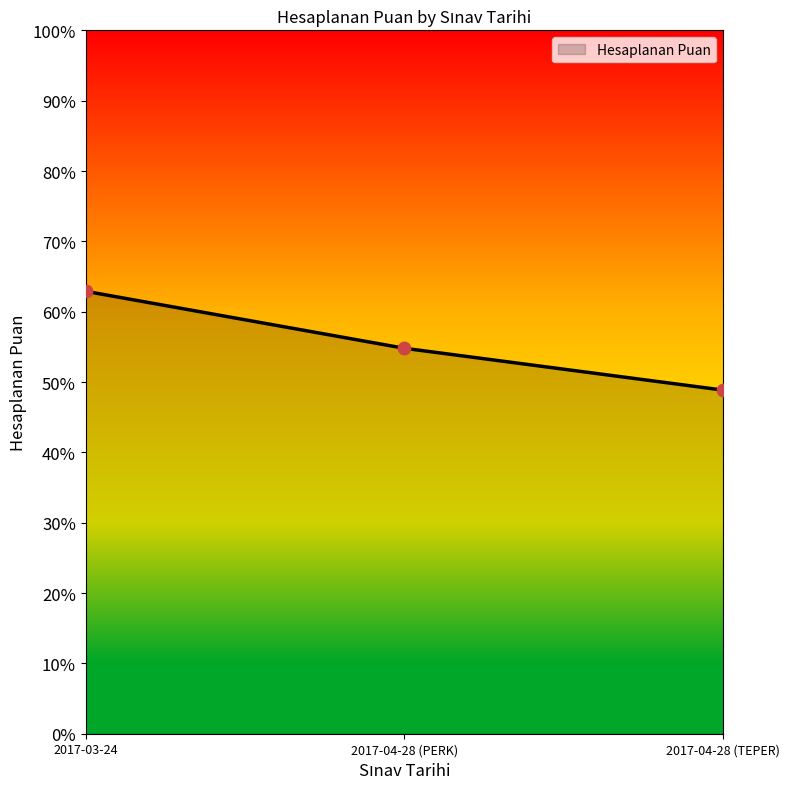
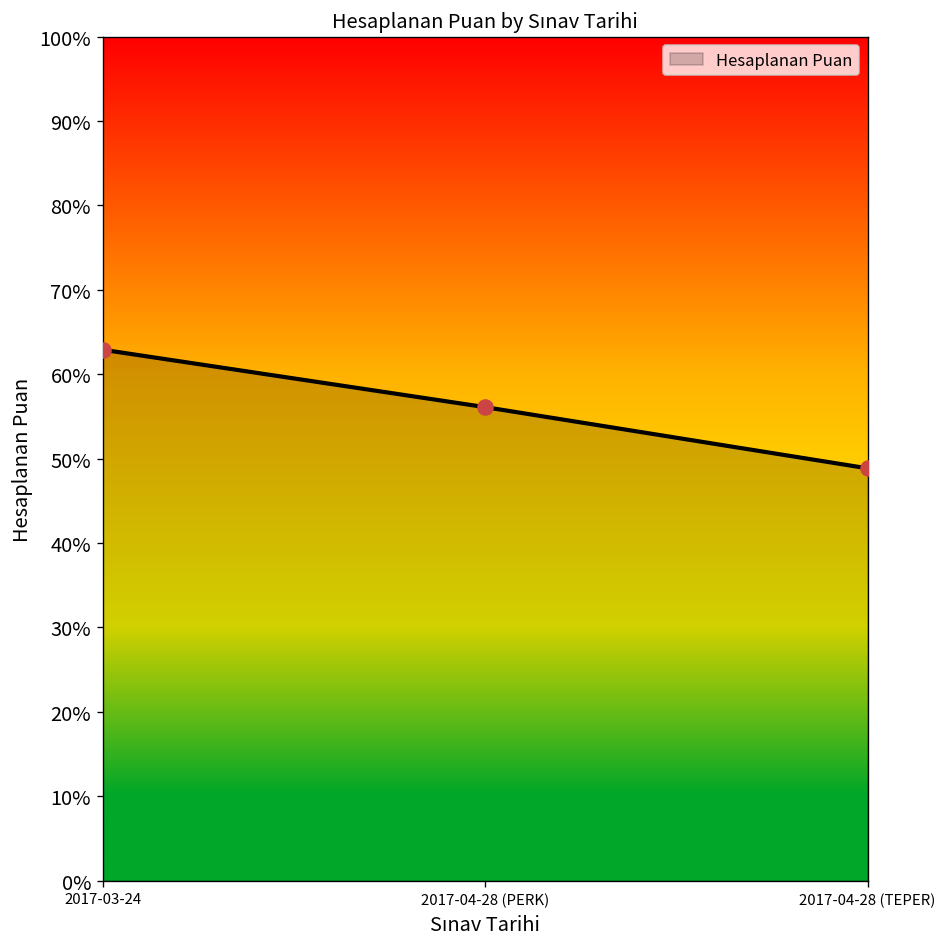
  {
    "2017-03-24": "63%",
-   "2017-04-28 (PERK)": "55%",
+   "2017-04-28 (PERK)": "56%",
    "2017-04-28 (TEPER)": "49%"
  }
